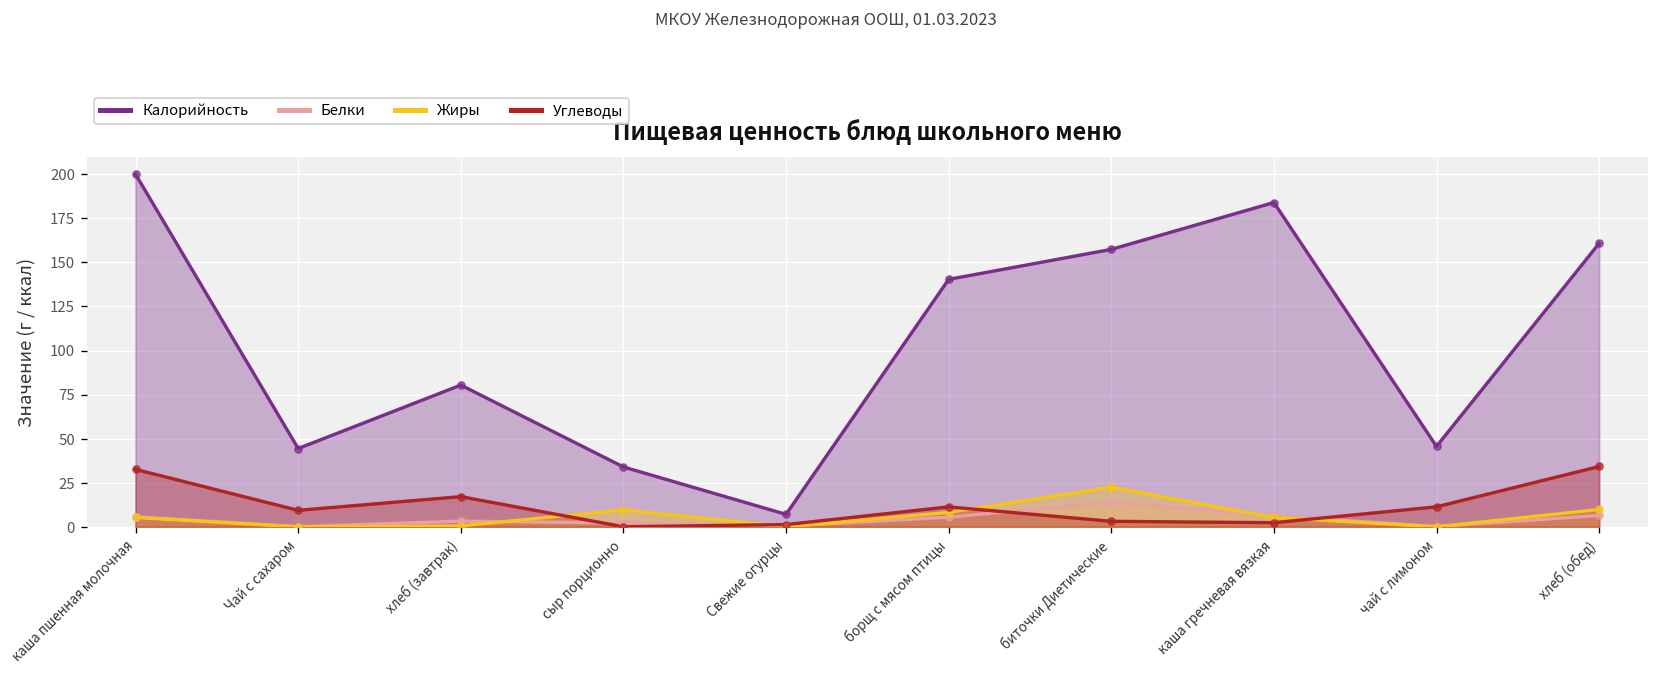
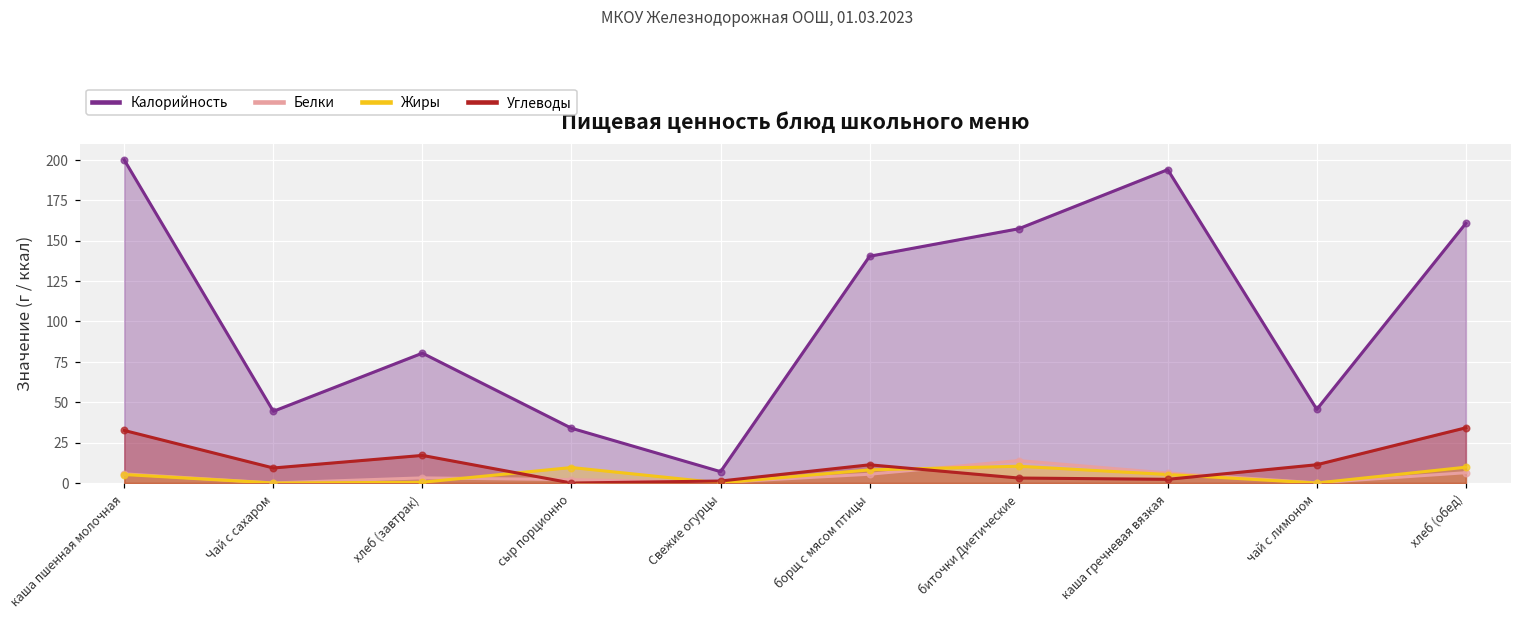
  {
    "Калорийность": {
      "каша пшенная молочная": 200,
      "Чай с сахаром": 44,
      "хлеб (завтрак)": 80,
      "сыр порционно": 34,
      "Свежие огурцы": 7,
      "борщ с мясом птицы": 140,
      "биточки Диетические": 157,
-     "каша гречневая вязкая": 184,
+     "каша гречневая вязкая": 194,
      "чай с лимоном": 46,
      "хлеб (обед)": 161
    },
    "Белки": {
      "хлеб (завтрак)": 3,
      "сыр порционно": 2,
      "борщ с мясом птицы": 5,
      "биточки Диетические": 14,
      "хлеб (обед)": 6
    },
    "Жиры": {
      "хлеб (завтрак)": 1,
      "сыр порционно": 10,
      "борщ с мясом птицы": 8,
-     "биточки Диетические": 23,
+     "биточки Диетические": 10,
      "хлеб (обед)": 10
    },
    "Углеводы": {
      "каша пшенная молочная": 33,
      "Чай с сахаром": 9,
      "хлеб (завтрак)": 17,
      "сыр порционно": 0,
      "борщ с мясом птицы": 11,
      "биточки Диетические": 3,
      "каша гречневая вязкая": 2,
      "чай с лимоном": 11,
      "хлеб (обед)": 34
    }
  }
